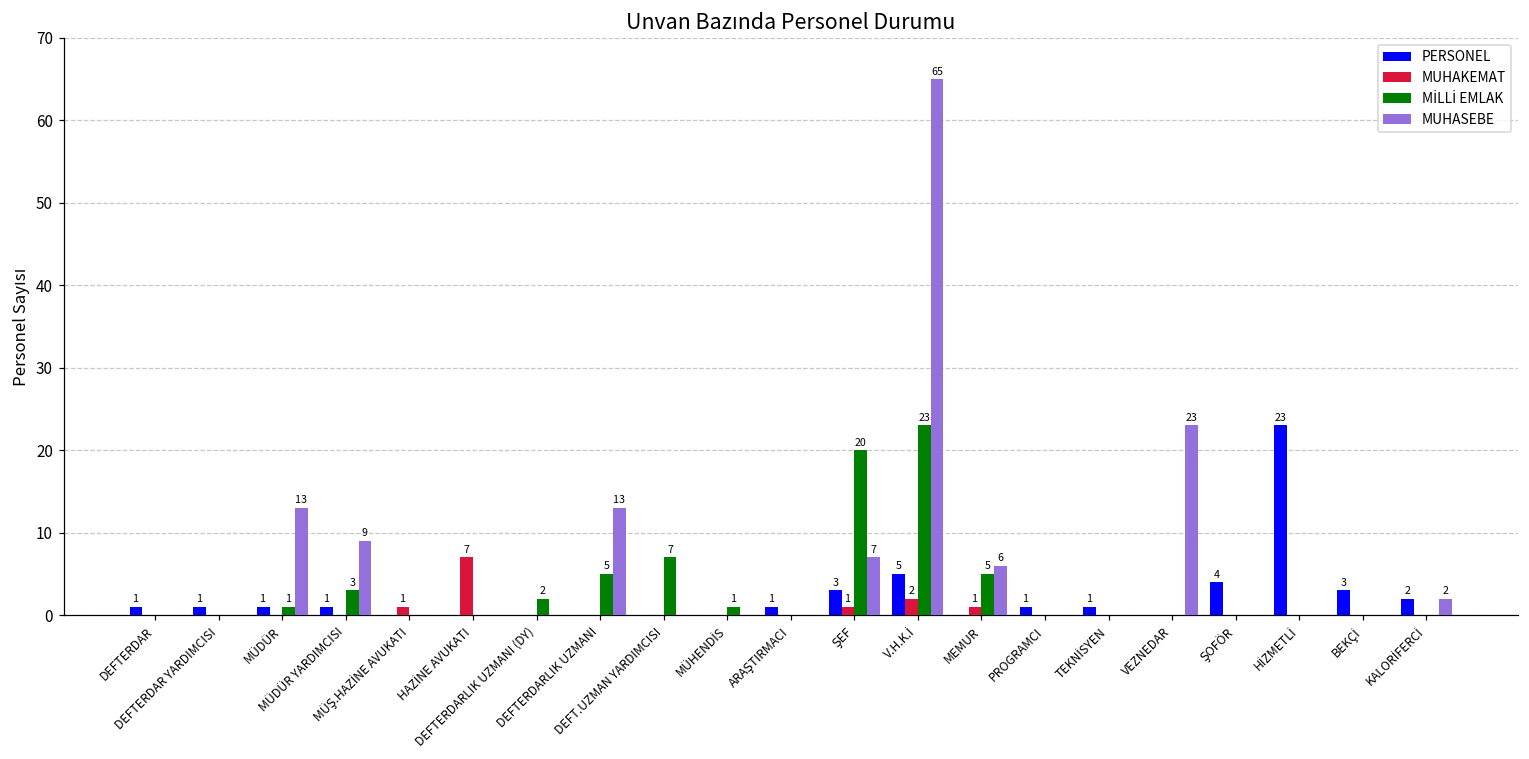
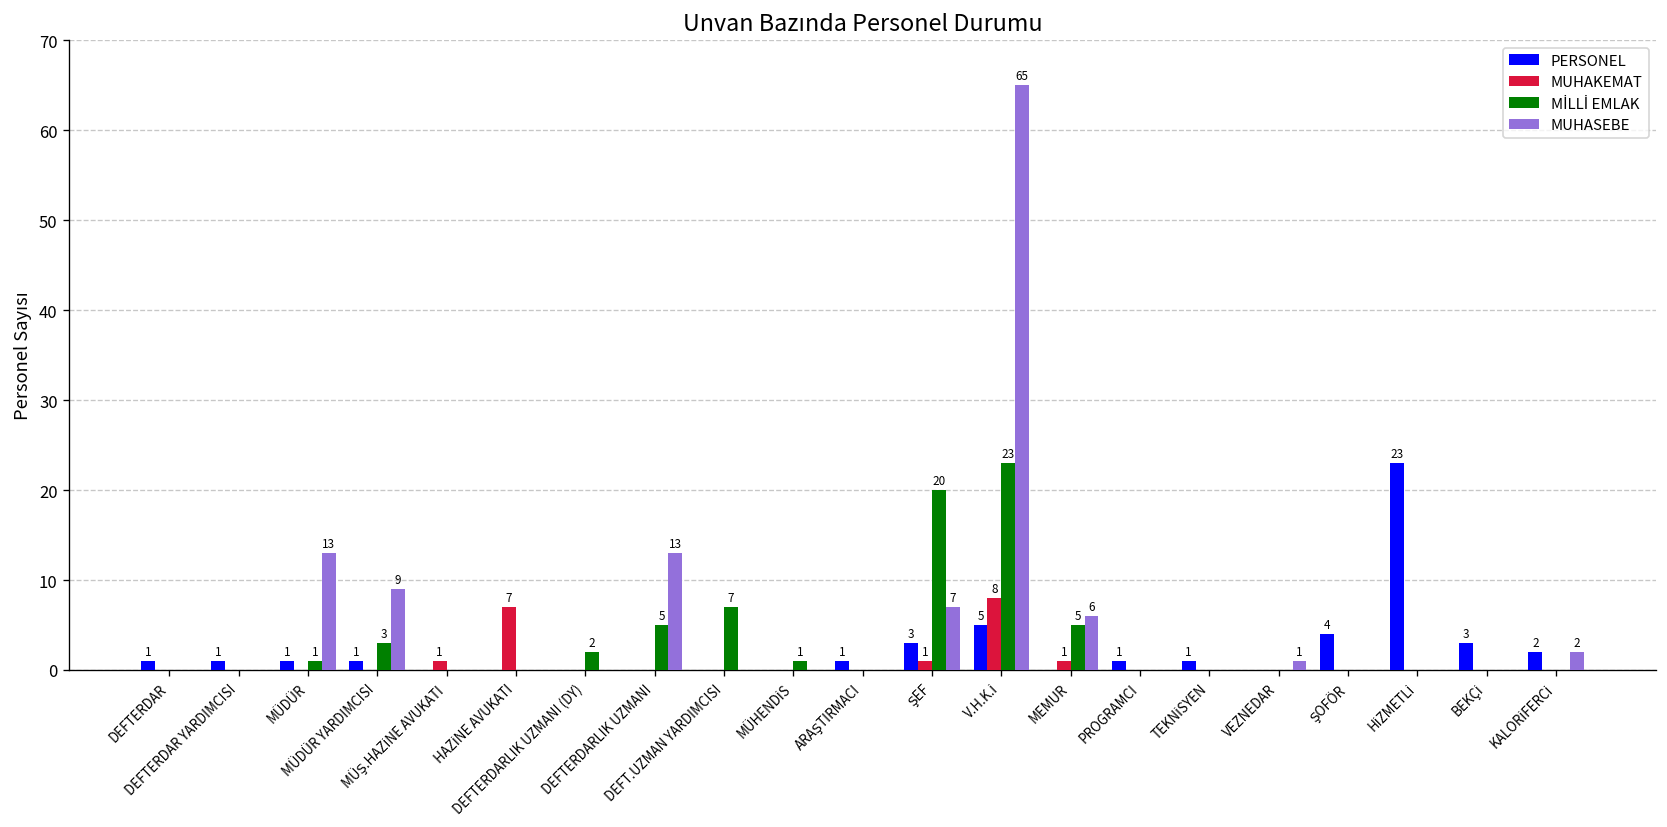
  {
    "PERSONEL": {
      "DEFTERDAR": 1,
      "DEFTERDAR YARDIMCISI": 1,
      "MÜDÜR": 1,
      "MÜDÜR YARDIMCISI": 1,
      "ARAŞTIRMACI": 1,
      "ŞEF": 3,
      "V.H.K.İ": 5,
      "PROGRAMCI": 1,
      "TEKNİSYEN": 1,
      "ŞOFÖR": 4,
      "HİZMETLİ": 23,
      "BEKÇİ": 3,
      "KALORİFERCİ": 2
    },
    "MUHAKEMAT": {
      "MÜŞ.HAZİNE AVUKATI": 1,
      "HAZİNE AVUKATI": 7,
      "ŞEF": 1,
-     "V.H.K.İ": 2,
+     "V.H.K.İ": 8,
      "MEMUR": 1
    },
    "MİLLİ EMLAK": {
      "MÜDÜR": 1,
      "MÜDÜR YARDIMCISI": 3,
      "DEFTERDARLIK UZMANI (DY)": 2,
      "DEFTERDARLIK UZMANI": 5,
      "DEFT.UZMAN YARDIMCISI": 7,
      "MÜHENDİS": 1,
      "ŞEF": 20,
      "V.H.K.İ": 23,
      "MEMUR": 5
    },
    "MUHASEBE": {
      "MÜDÜR": 13,
      "MÜDÜR YARDIMCISI": 9,
      "DEFTERDARLIK UZMANI": 13,
      "ŞEF": 7,
      "V.H.K.İ": 65,
      "MEMUR": 6,
-     "VEZNEDAR": 23,
+     "VEZNEDAR": 1,
      "KALORİFERCİ": 2
    }
  }
